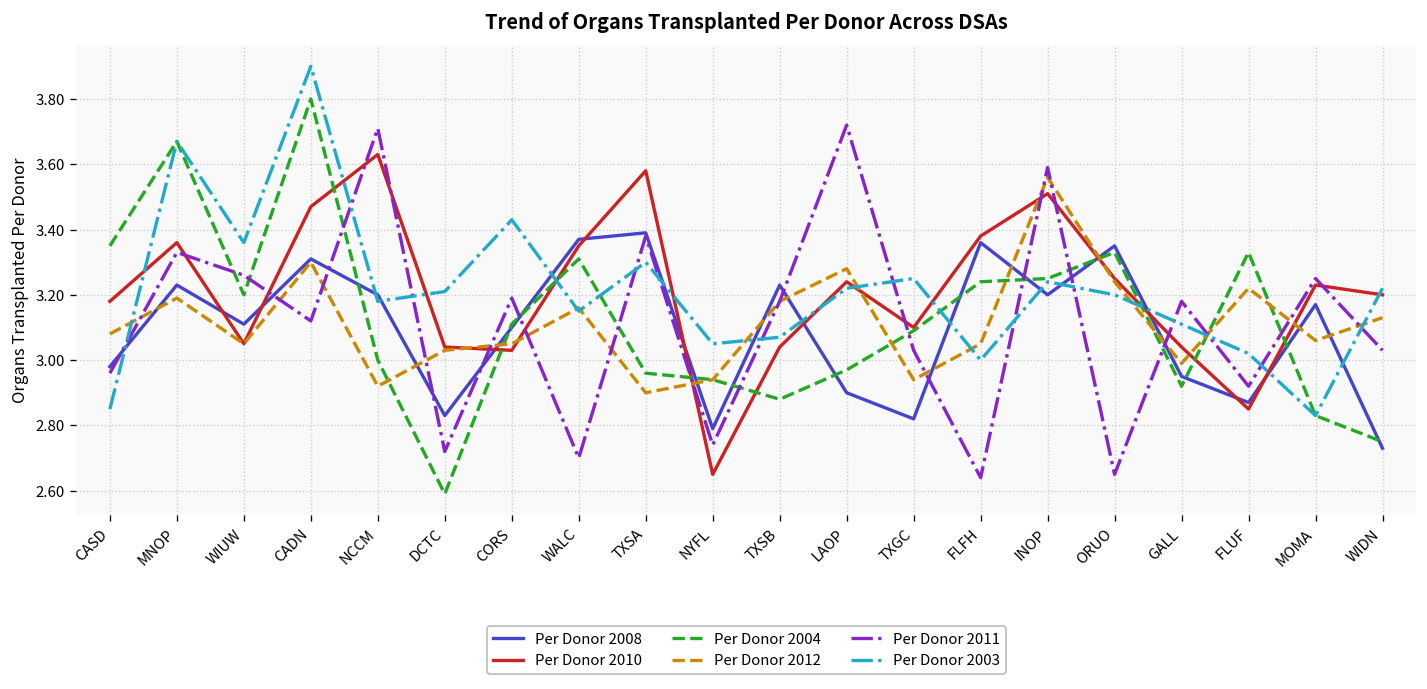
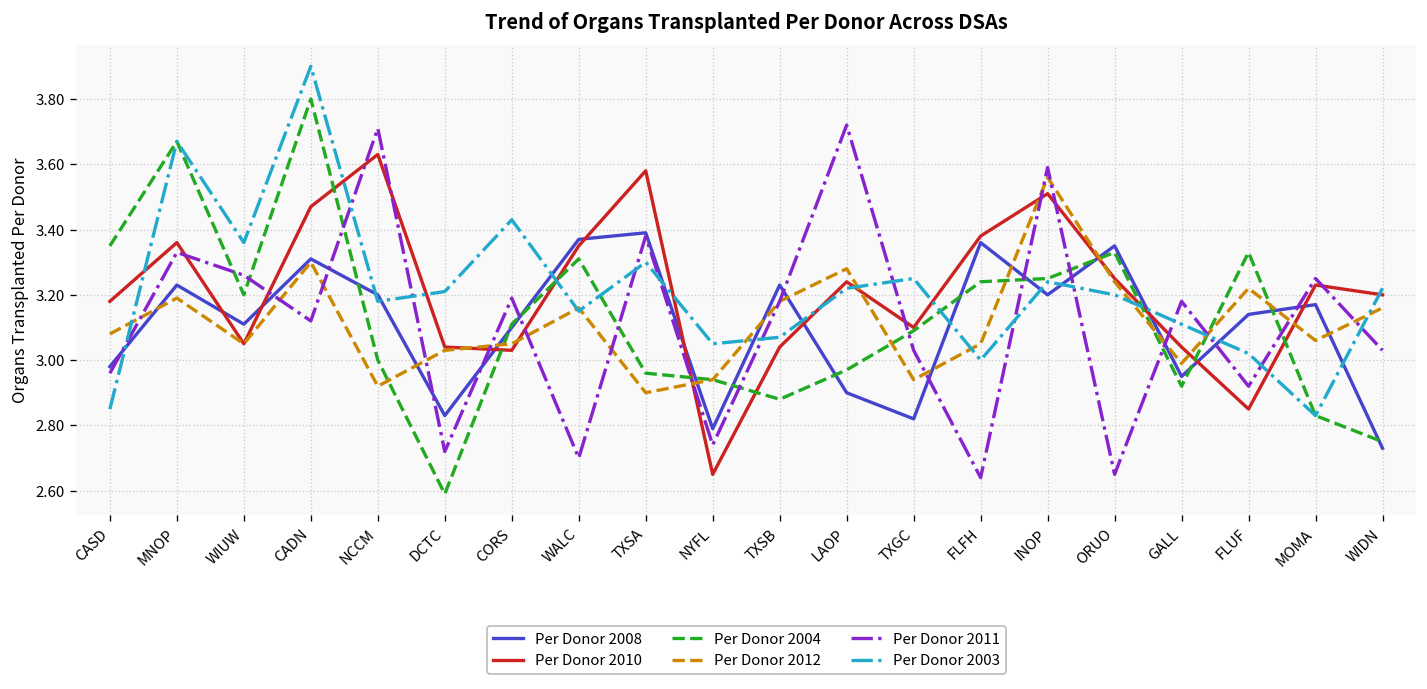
  {
    "Per Donor 2008": {
      "CASD": 2.98,
      "MNOP": 3.23,
      "WIUW": 3.11,
      "CADN": 3.31,
      "NCCM": 3.20,
      "DCTC": 2.83,
      "CORS": 3.10,
      "WALC": 3.37,
      "TXSA": 3.39,
      "NYFL": 2.79,
      "TXSB": 3.23,
      "LAOP": 2.90,
      "TXGC": 2.82,
      "FLFH": 3.36,
      "INOP": 3.20,
      "ORUO": 3.35,
      "GALL": 2.95,
-     "FLUF": 2.87,
+     "FLUF": 3.14,
      "MOMA": 3.17,
      "WIDN": 2.73
    },
    "Per Donor 2010": {
      "CASD": 3.18,
      "MNOP": 3.36,
      "CADN": 3.47,
      "NCCM": 3.63,
      "DCTC": 3.04,
      "CORS": 3.03,
      "WALC": 3.35,
      "TXSA": 3.58,
      "NYFL": 2.65,
      "TXSB": 3.04,
      "LAOP": 3.24,
      "TXGC": 3.10,
      "FLFH": 3.38,
      "INOP": 3.51,
      "ORUO": 3.25,
      "GALL": 3.04,
      "FLUF": 2.85,
      "MOMA": 3.23,
      "WIDN": 3.20
    },
    "Per Donor 2004": {
      "CASD": 3.35,
      "WIUW": 3.20,
      "CADN": 3.80,
      "NCCM": 3.00,
      "DCTC": 2.59,
      "CORS": 3.11,
      "WALC": 3.31,
      "TXSA": 2.96,
      "TXSB": 2.88,
      "LAOP": 2.97,
      "TXGC": 3.09,
      "FLFH": 3.24,
      "INOP": 3.25,
      "ORUO": 3.33,
      "GALL": 2.92,
      "FLUF": 3.33,
      "WIDN": 2.75
    },
    "Per Donor 2012": {
      "CASD": 3.08,
      "MNOP": 3.19,
      "CADN": 3.30,
      "NCCM": 2.92,
      "DCTC": 3.03,
      "CORS": 3.05,
      "WALC": 3.16,
      "TXSA": 2.90,
      "LAOP": 3.28,
      "TXGC": 2.94,
      "FLFH": 3.05,
      "INOP": 3.56,
      "ORUO": 3.24,
      "GALL": 2.99,
      "FLUF": 3.22,
      "MOMA": 3.06,
-     "WIDN": 3.13
+     "WIDN": 3.16
    },
    "Per Donor 2011": {
      "CASD": 2.96,
      "MNOP": 3.33,
      "WIUW": 3.26,
      "CADN": 3.12,
      "NCCM": 3.71,
      "DCTC": 2.72,
      "CORS": 3.19,
      "WALC": 2.70,
      "TXSA": 3.38,
      "NYFL": 2.74,
      "LAOP": 3.72,
      "TXGC": 3.03,
      "FLFH": 2.64,
      "INOP": 3.59,
      "ORUO": 2.65,
      "GALL": 3.18,
      "FLUF": 2.92,
      "MOMA": 3.25,
      "WIDN": 3.03
    },
    "Per Donor 2003": {
      "CASD": 2.85,
      "WIUW": 3.36,
      "CADN": 3.90,
      "NCCM": 3.18,
      "DCTC": 3.21,
      "CORS": 3.43,
      "WALC": 3.15,
      "TXSA": 3.30,
      "NYFL": 3.05,
      "TXSB": 3.07,
      "LAOP": 3.22,
      "TXGC": 3.25,
      "FLFH": 3.00,
      "INOP": 3.24,
      "ORUO": 3.20,
      "GALL": 3.11,
      "FLUF": 3.02,
      "WIDN": 3.22
    }
  }
